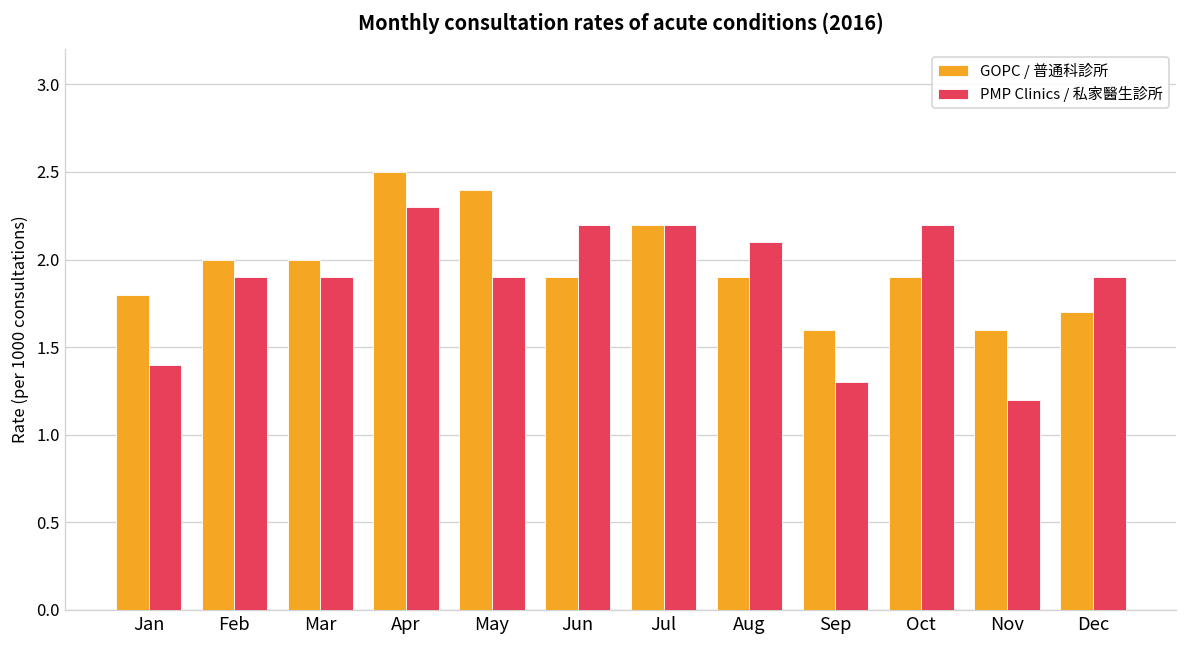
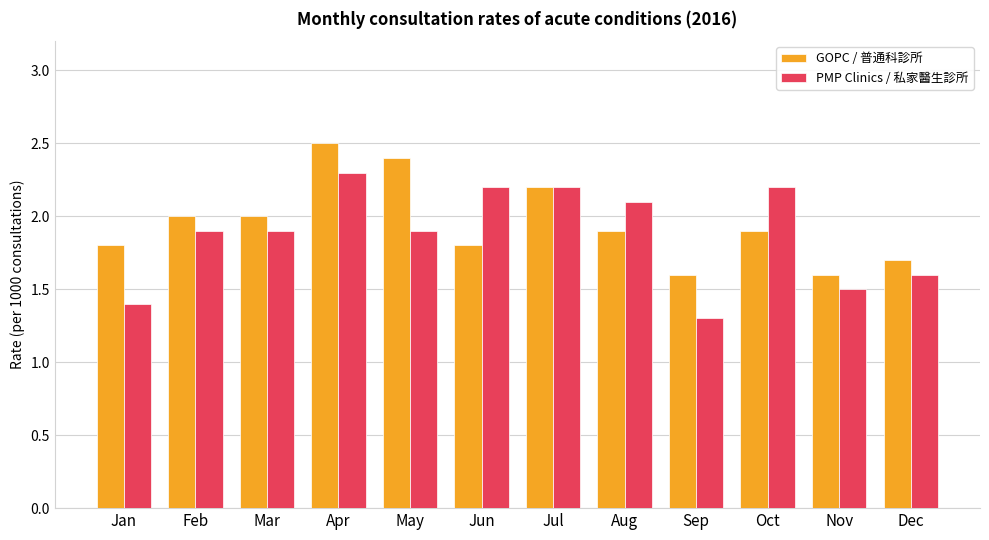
  {
    "GOPC / 普通科診所": {
      "Jan": 1.8,
      "Feb": 2.0,
      "Mar": 2.0,
      "Apr": 2.5,
      "May": 2.4,
-     "Jun": 1.9,
+     "Jun": 1.8,
      "Jul": 2.2,
      "Aug": 1.9,
      "Sep": 1.6,
      "Oct": 1.9,
      "Nov": 1.6,
      "Dec": 1.7
    },
    "PMP Clinics / 私家醫生診所": {
      "Jan": 1.4,
      "Feb": 1.9,
      "Mar": 1.9,
      "Apr": 2.3,
      "May": 1.9,
      "Jun": 2.2,
      "Jul": 2.2,
      "Aug": 2.1,
      "Sep": 1.3,
      "Oct": 2.2,
-     "Nov": 1.2,
-     "Dec": 1.9
+     "Nov": 1.5,
+     "Dec": 1.6
    }
  }
